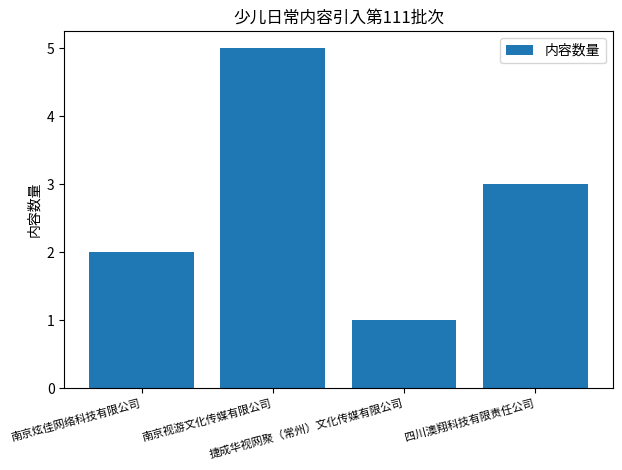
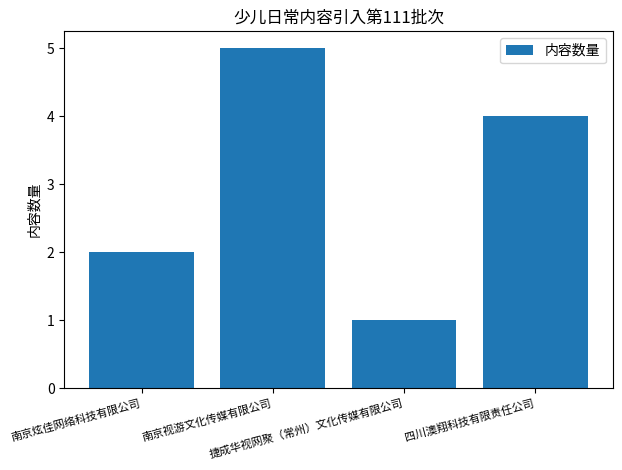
  {
    "南京炫佳网络科技有限公司": 2,
    "南京视游文化传媒有限公司": 5,
    "捷成华视网聚（常州）文化传媒有限公司": 1,
-   "四川澳翔科技有限责任公司": 3
+   "四川澳翔科技有限责任公司": 4
  }
